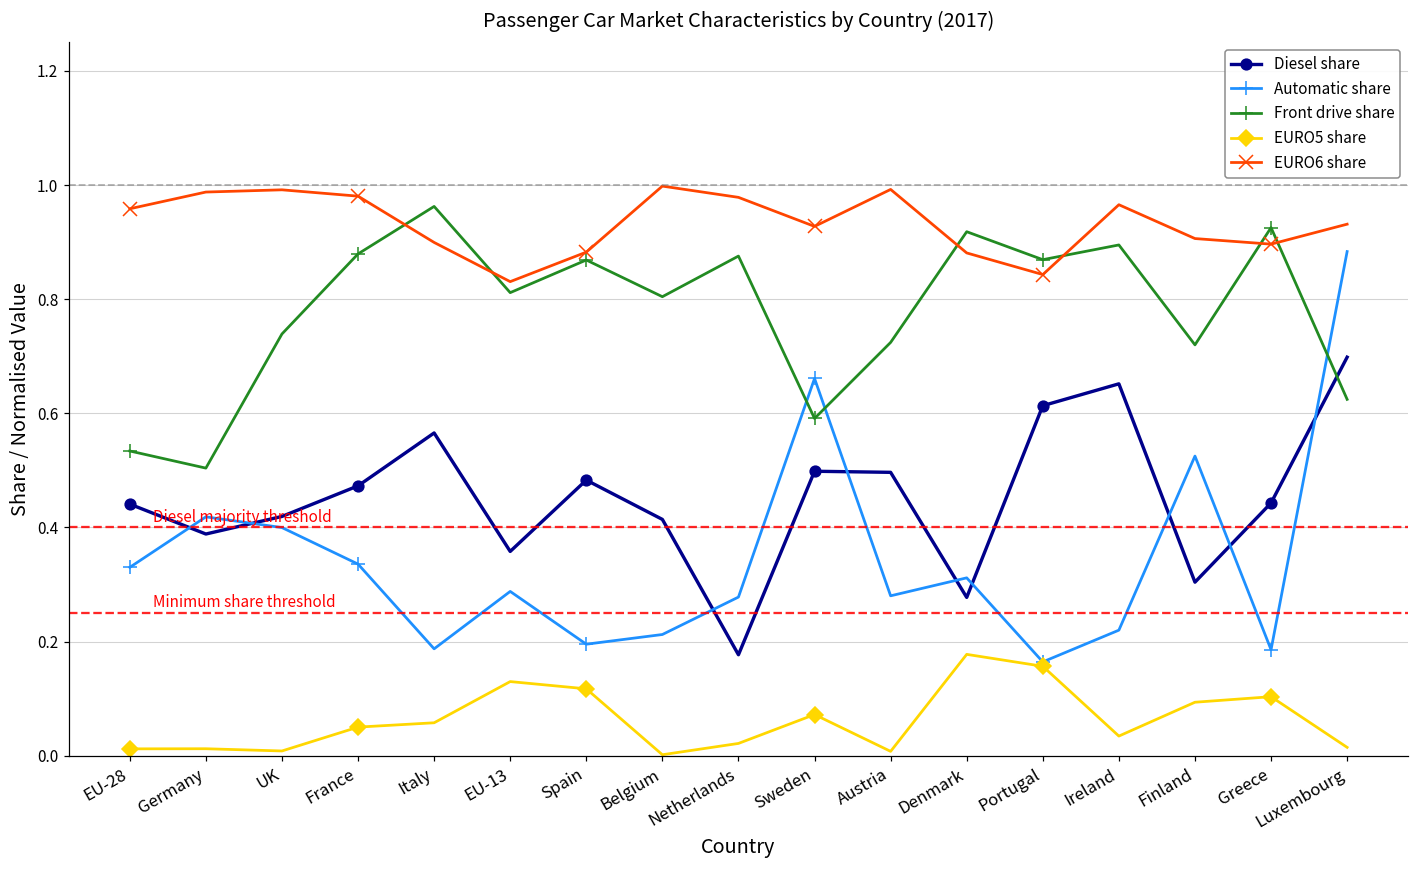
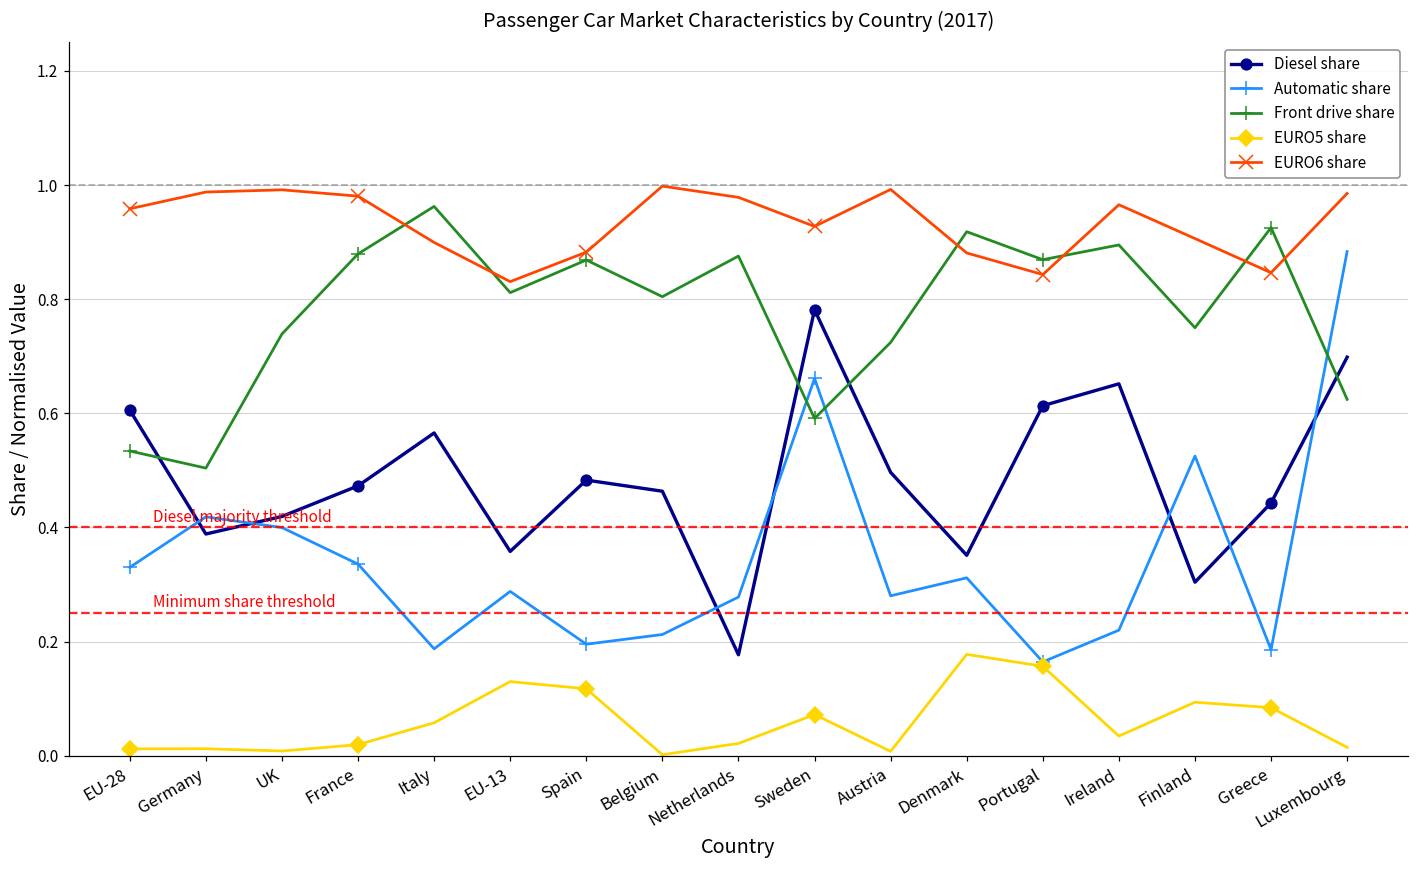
  {
    "Diesel share": {
-     "EU-28": 0.44,
+     "EU-28": 0.61,
      "Germany": 0.39,
      "UK": 0.42,
      "France": 0.47,
      "Italy": 0.57,
      "EU-13": 0.36,
      "Spain": 0.48,
-     "Belgium": 0.41,
+     "Belgium": 0.46,
      "Netherlands": 0.18,
-     "Sweden": 0.50,
+     "Sweden": 0.78,
      "Austria": 0.50,
-     "Denmark": 0.28,
+     "Denmark": 0.35,
      "Portugal": 0.61,
      "Ireland": 0.65,
      "Finland": 0.30,
      "Greece": 0.44,
      "Luxembourg": 0.70
    },
    "Automatic share": {
      "EU-28": 0.33,
      "Germany": 0.42,
      "UK": 0.40,
      "France": 0.34,
      "Italy": 0.19,
      "EU-13": 0.29,
      "Spain": 0.20,
      "Belgium": 0.21,
      "Netherlands": 0.28,
      "Sweden": 0.66,
      "Austria": 0.28,
      "Denmark": 0.31,
      "Portugal": 0.16,
      "Ireland": 0.22,
      "Finland": 0.53,
      "Greece": 0.19,
      "Luxembourg": 0.88
    },
    "Front drive share": {
      "EU-28": 0.53,
      "Germany": 0.50,
      "UK": 0.74,
      "France": 0.88,
      "Italy": 0.96,
      "EU-13": 0.81,
      "Spain": 0.87,
      "Belgium": 0.80,
      "Netherlands": 0.88,
      "Sweden": 0.59,
      "Austria": 0.72,
      "Denmark": 0.92,
      "Portugal": 0.87,
      "Ireland": 0.90,
-     "Finland": 0.72,
+     "Finland": 0.75,
      "Greece": 0.93,
      "Luxembourg": 0.62
    },
    "EURO5 share": {
      "EU-28": 0.01,
      "Germany": 0.01,
      "UK": 0.01,
-     "France": 0.05,
+     "France": 0.02,
      "Italy": 0.06,
      "EU-13": 0.13,
      "Spain": 0.12,
      "Belgium": 0.00,
      "Netherlands": 0.02,
      "Sweden": 0.07,
      "Austria": 0.01,
      "Denmark": 0.18,
      "Portugal": 0.16,
      "Ireland": 0.03,
      "Finland": 0.09,
-     "Greece": 0.10,
+     "Greece": 0.08,
      "Luxembourg": 0.01
    },
    "EURO6 share": {
      "EU-28": 0.96,
      "Germany": 0.99,
      "UK": 0.99,
      "France": 0.98,
      "Italy": 0.90,
      "EU-13": 0.83,
      "Spain": 0.88,
      "Belgium": 1.00,
      "Netherlands": 0.98,
      "Sweden": 0.93,
      "Austria": 0.99,
      "Denmark": 0.88,
      "Portugal": 0.84,
      "Ireland": 0.97,
      "Finland": 0.91,
-     "Greece": 0.90,
-     "Luxembourg": 0.93
+     "Greece": 0.85,
+     "Luxembourg": 0.99
    }
  }
